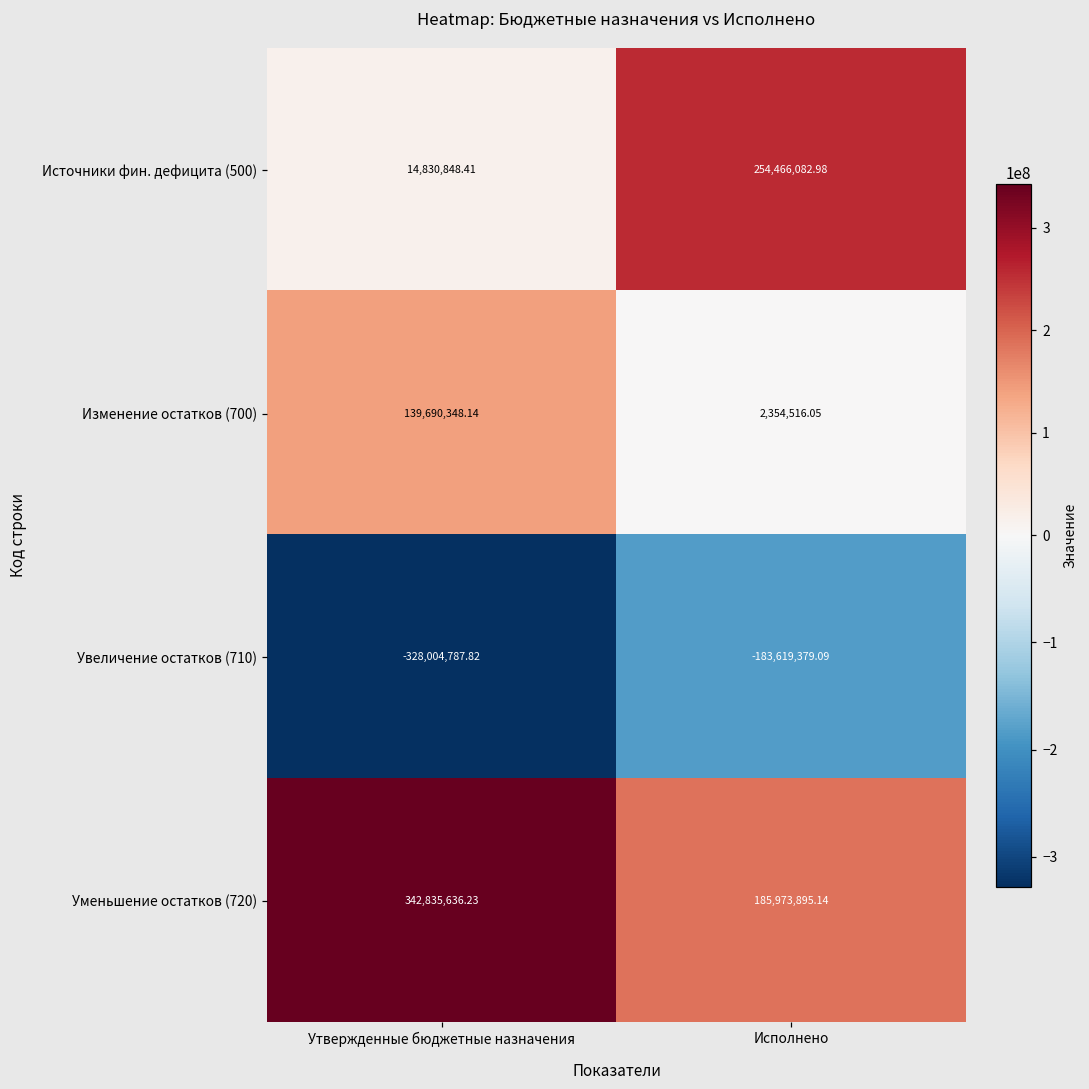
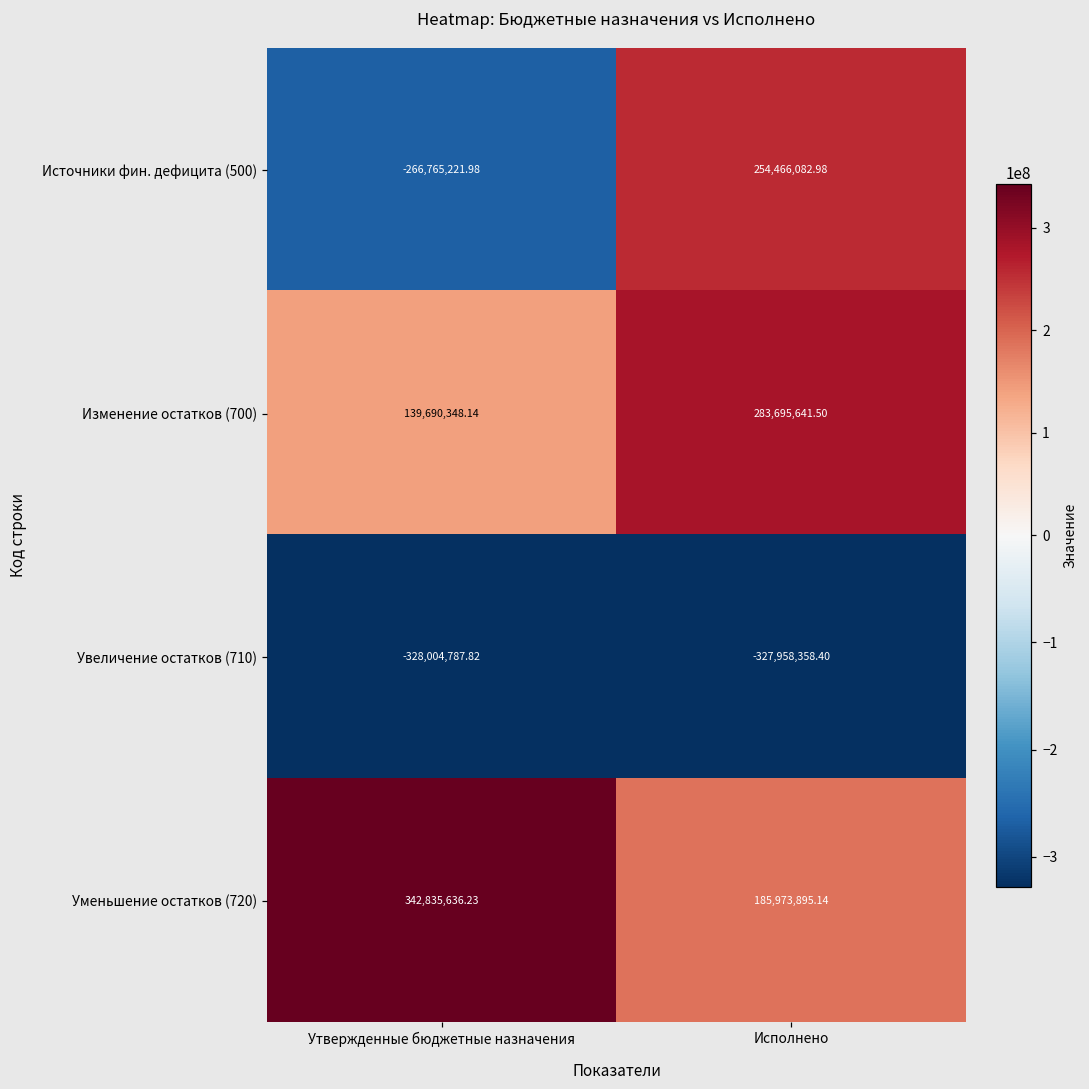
  {
    "Источники фин. дефицита (500)": {
-     "Утвержденные бюджетные назначения": "14,830,848.41",
+     "Утвержденные бюджетные назначения": "-266,765,221.98",
      "Исполнено": "254,466,082.98"
    },
    "Изменение остатков (700)": {
      "Утвержденные бюджетные назначения": "139,690,348.14",
-     "Исполнено": "2,354,516.05"
+     "Исполнено": "283,695,641.50"
    },
    "Увеличение остатков (710)": {
      "Утвержденные бюджетные назначения": "-328,004,787.82",
-     "Исполнено": "-183,619,379.09"
+     "Исполнено": "-327,958,358.40"
    },
    "Уменьшение остатков (720)": {
      "Утвержденные бюджетные назначения": "342,835,636.23",
      "Исполнено": "185,973,895.14"
    }
  }
